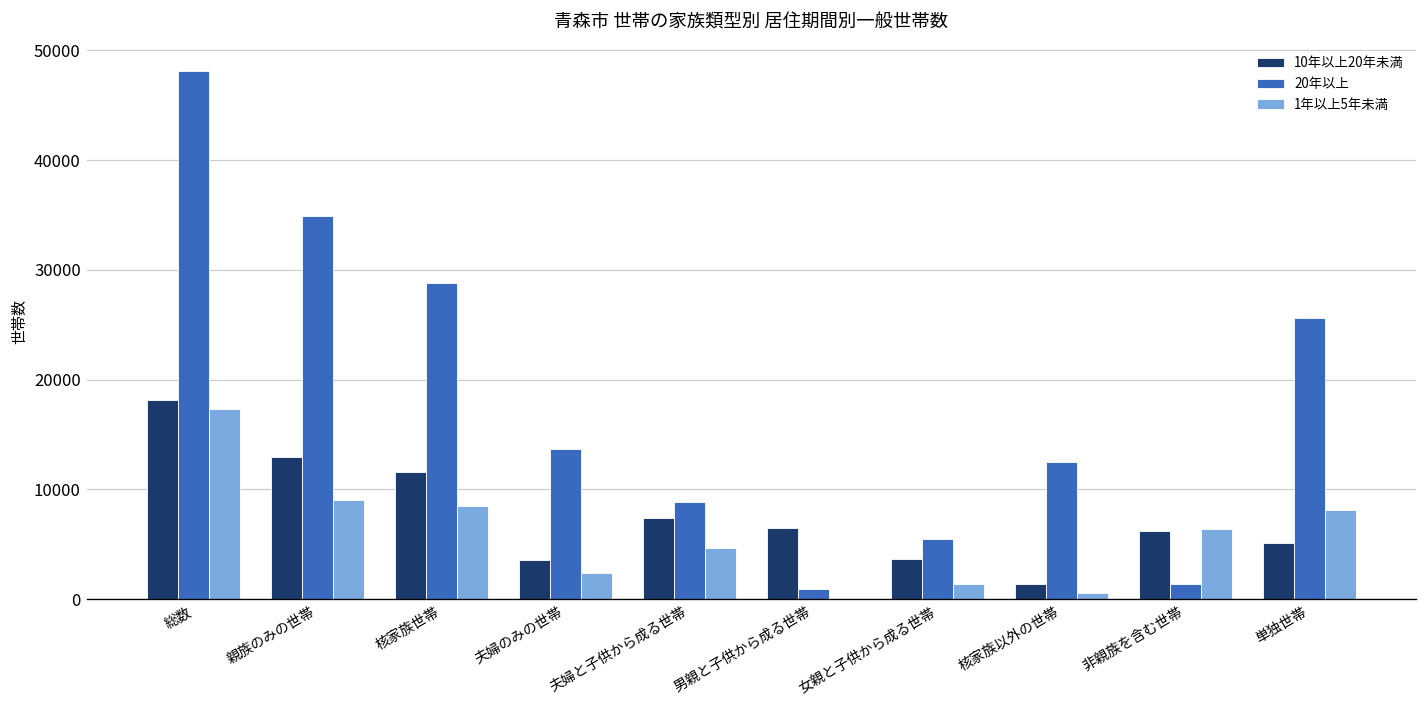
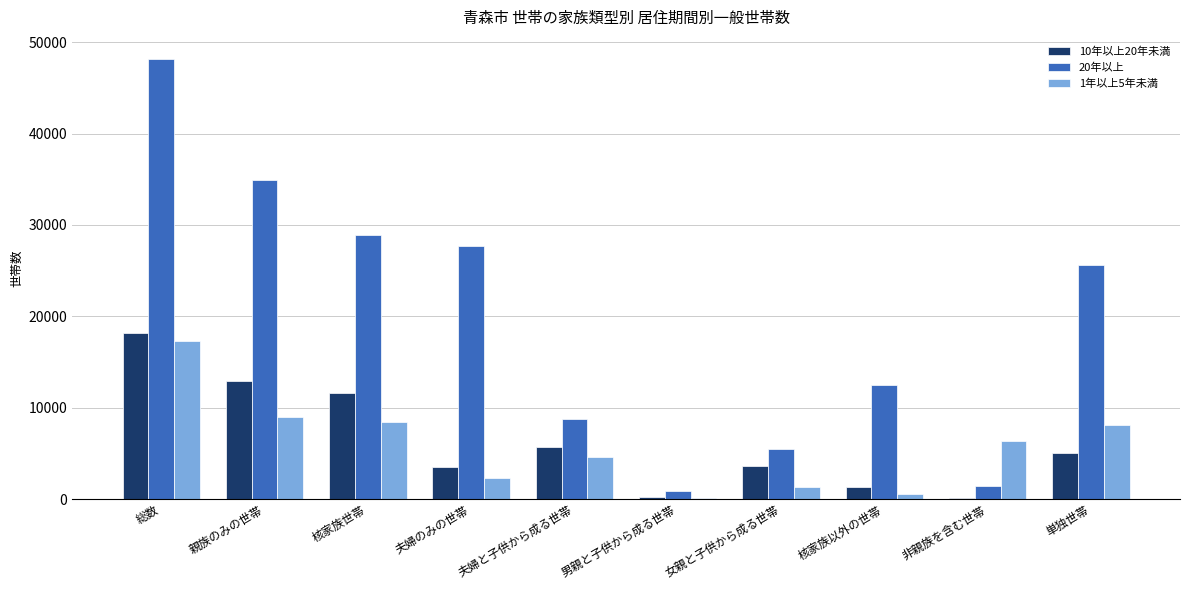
  {
    "10年以上20年未満": {
      "総数": 18000,
      "親族のみの世帯": 13000,
      "核家族世帯": 12000,
      "夫婦のみの世帯": 4000,
-     "夫婦と子供から成る世帯": 7000,
-     "男親と子供から成る世帯": 6000,
+     "夫婦と子供から成る世帯": 6000,
+     "男親と子供から成る世帯": 0,
      "女親と子供から成る世帯": 4000,
      "核家族以外の世帯": 1000,
-     "非親族を含む世帯": 6000,
+     "非親族を含む世帯": 0,
      "単独世帯": 5000
    },
    "20年以上": {
      "総数": 48000,
      "親族のみの世帯": 35000,
      "核家族世帯": 29000,
-     "夫婦のみの世帯": 14000,
+     "夫婦のみの世帯": 28000,
      "夫婦と子供から成る世帯": 9000,
      "男親と子供から成る世帯": 1000,
      "女親と子供から成る世帯": 5000,
      "核家族以外の世帯": 12000,
      "非親族を含む世帯": 1000,
      "単独世帯": 26000
    },
    "1年以上5年未満": {
      "総数": 17000,
      "親族のみの世帯": 9000,
      "核家族世帯": 8000,
      "夫婦のみの世帯": 2000,
      "夫婦と子供から成る世帯": 5000,
      "女親と子供から成る世帯": 1000,
      "核家族以外の世帯": 1000,
      "非親族を含む世帯": 6000,
      "単独世帯": 8000
    }
  }
